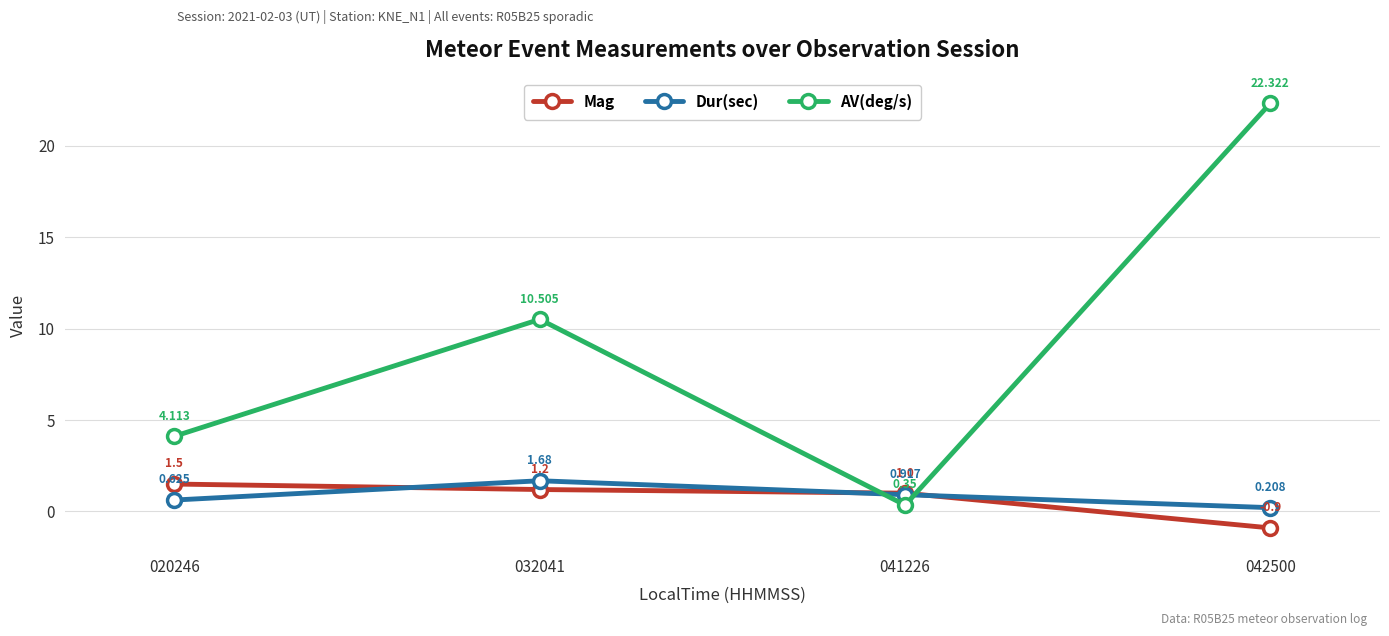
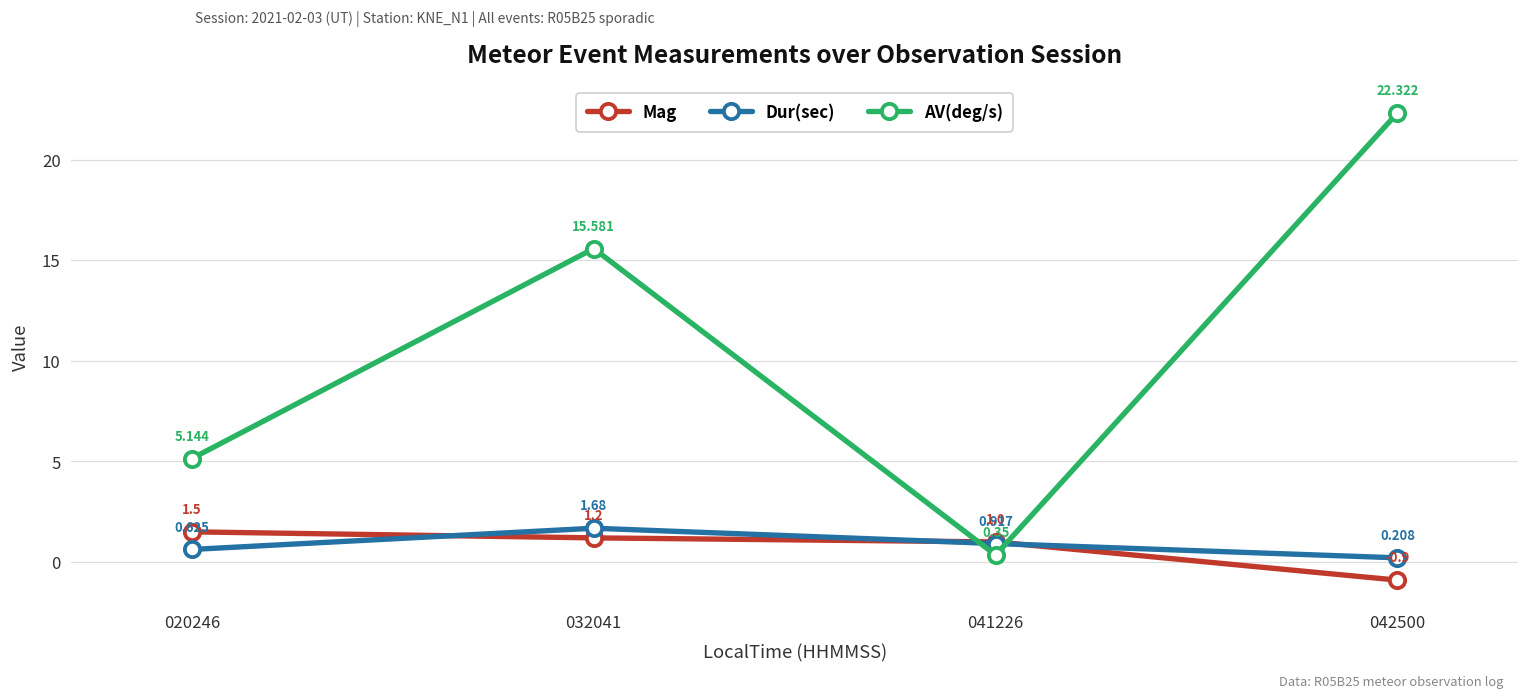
  {
    "Mag": {
      "020246": 1.5
    },
    "Dur(sec)": {
      "042500": 0.208
    },
    "AV(deg/s)": {
-     "020246": 4.113,
-     "032041": 10.505,
+     "020246": 5.144,
+     "032041": 15.581,
      "042500": 22.322
    }
  }
